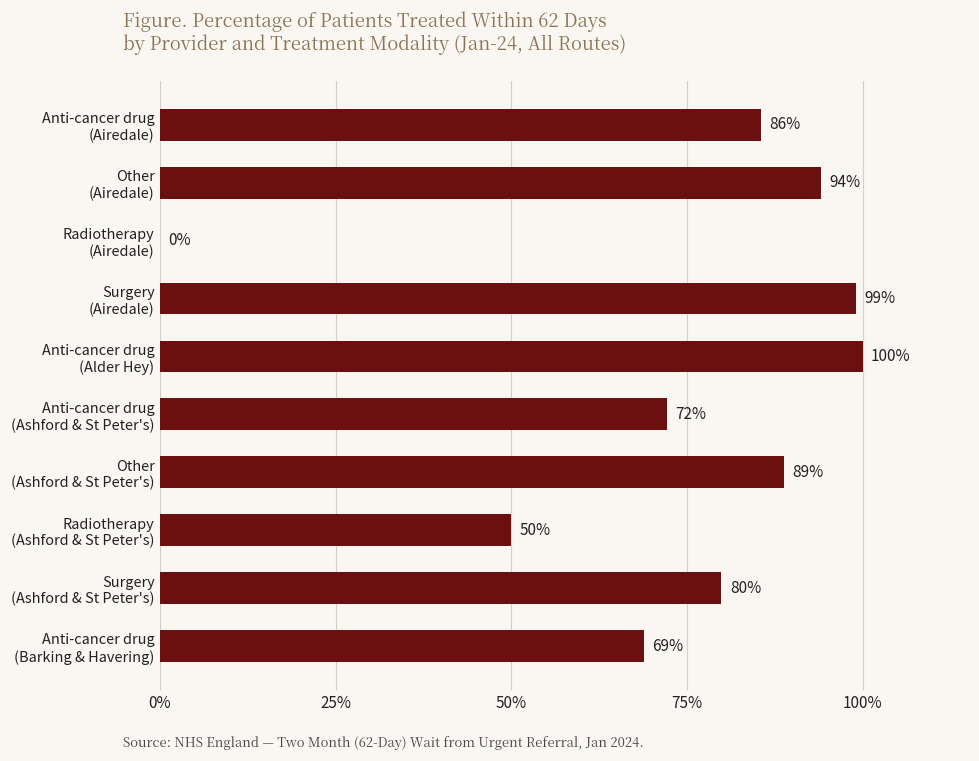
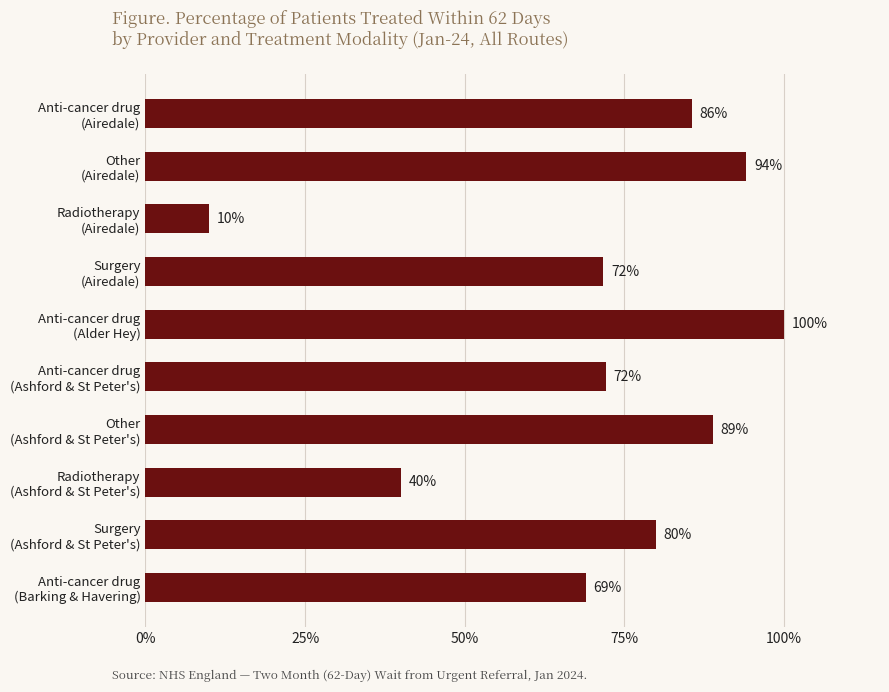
  {
    "Anti-cancer drug (Airedale)": "86%",
    "Other (Airedale)": "94%",
-   "Radiotherapy (Airedale)": "0%",
-   "Surgery (Airedale)": "99%",
+   "Radiotherapy (Airedale)": "10%",
+   "Surgery (Airedale)": "72%",
    "Anti-cancer drug (Alder Hey)": "100%",
    "Anti-cancer drug (Ashford & St Peter's)": "72%",
    "Other (Ashford & St Peter's)": "89%",
-   "Radiotherapy (Ashford & St Peter's)": "50%",
+   "Radiotherapy (Ashford & St Peter's)": "40%",
    "Surgery (Ashford & St Peter's)": "80%",
    "Anti-cancer drug (Barking & Havering)": "69%"
  }
